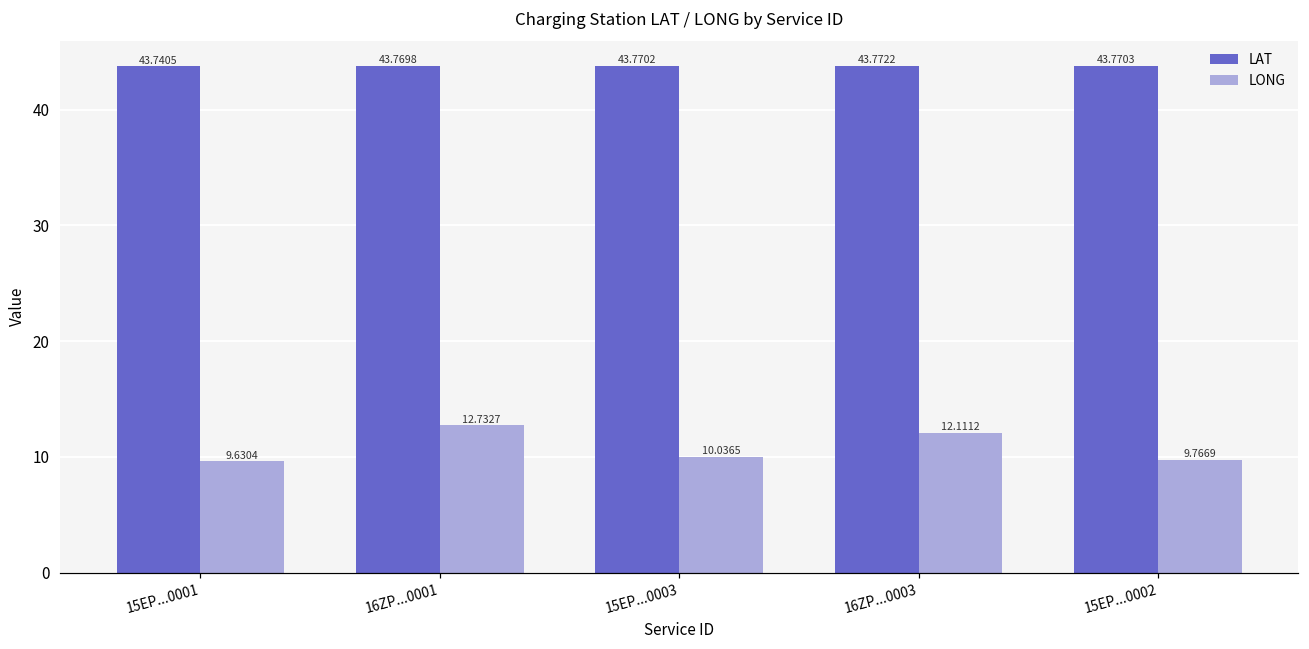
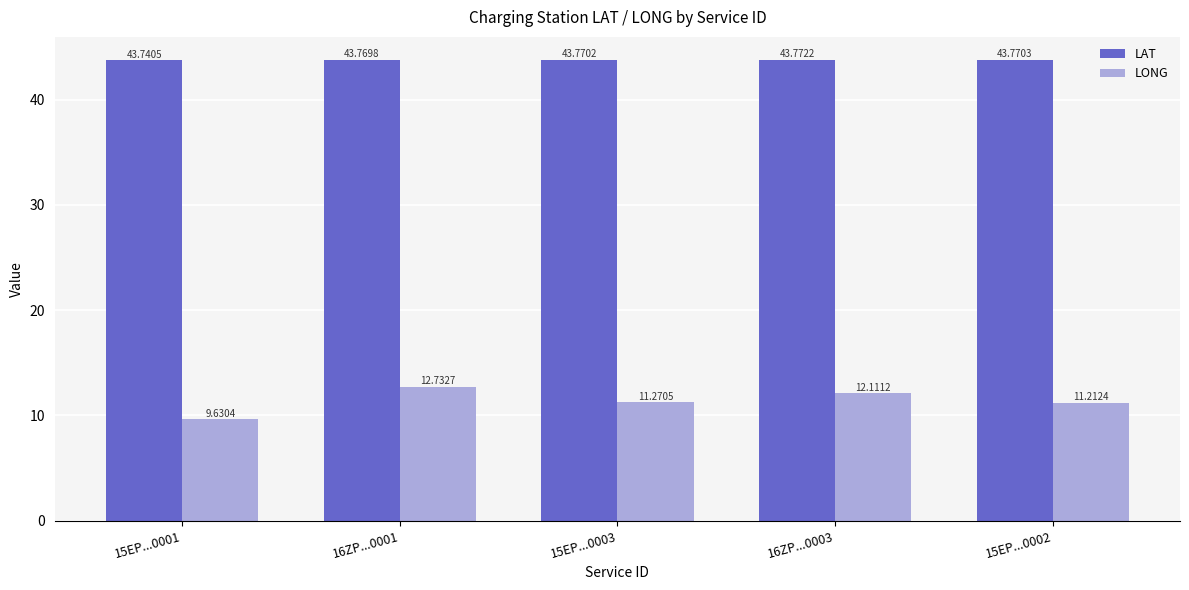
  {
    "LAT": {
      "15EP...0001": 43.7405,
      "16ZP...0001": 43.7698,
      "15EP...0003": 43.7702,
      "16ZP...0003": 43.7722,
      "15EP...0002": 43.7703
    },
    "LONG": {
      "15EP...0001": 9.6304,
      "16ZP...0001": 12.7327,
-     "15EP...0003": 10.0365,
+     "15EP...0003": 11.2705,
      "16ZP...0003": 12.1112,
-     "15EP...0002": 9.7669
+     "15EP...0002": 11.2124
    }
  }
